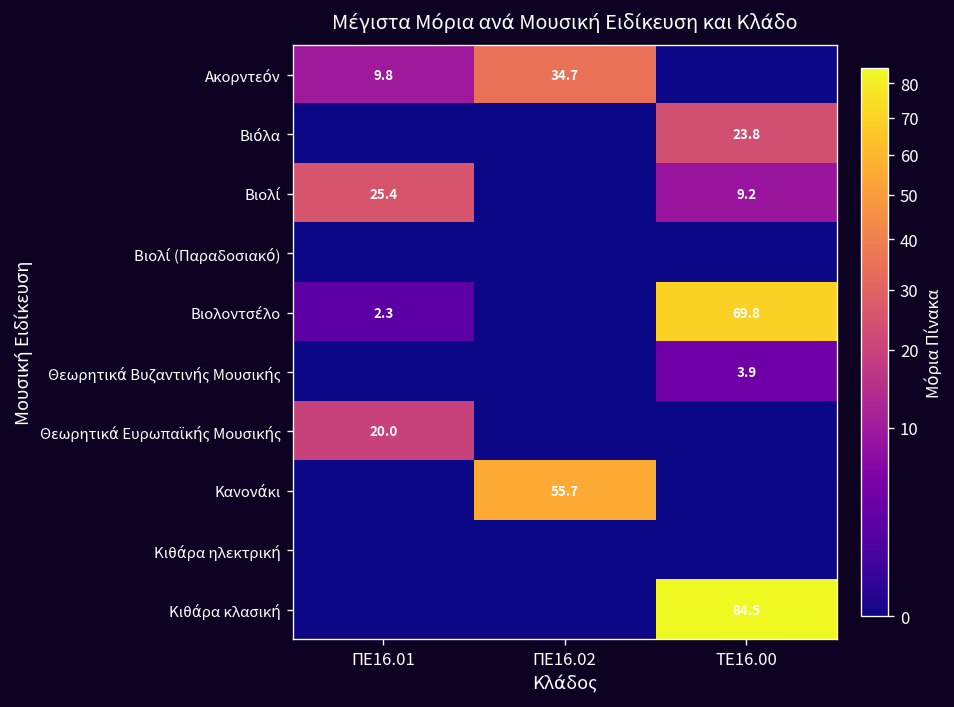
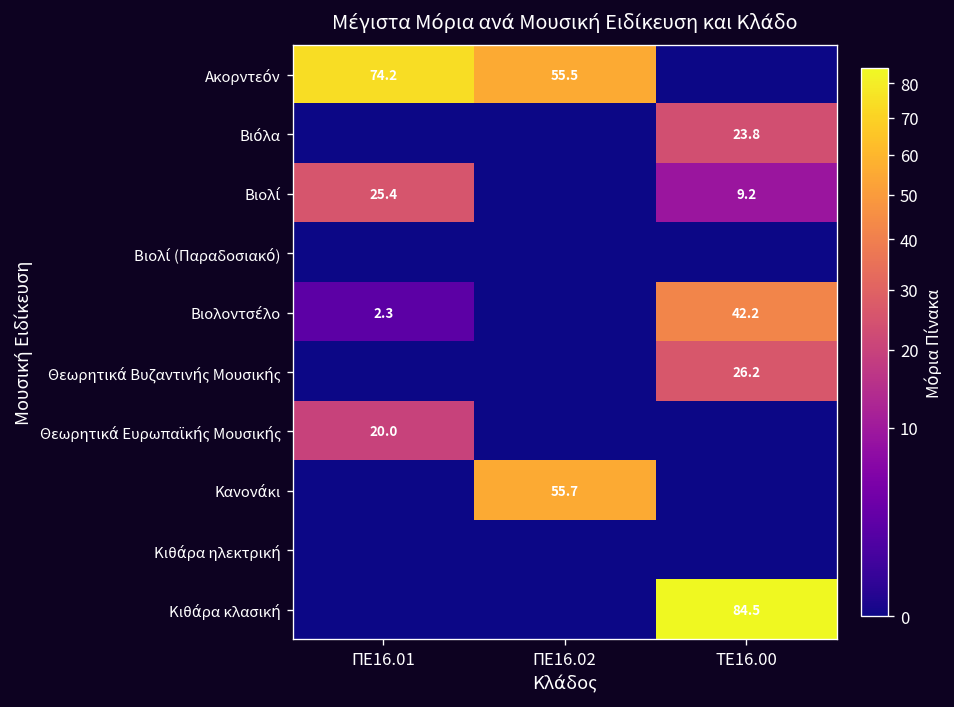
  {
    "Ακορντεόν": {
-     "ΠΕ16.01": 9.8,
-     "ΠΕ16.02": 34.7
+     "ΠΕ16.01": 74.2,
+     "ΠΕ16.02": 55.5
    },
    "Βιόλα": {
      "ΤΕ16.00": 23.8
    },
    "Βιολί": {
      "ΠΕ16.01": 25.4,
      "ΤΕ16.00": 9.2
    },
    "Βιολοντσέλο": {
      "ΠΕ16.01": 2.3,
-     "ΤΕ16.00": 69.8
+     "ΤΕ16.00": 42.2
    },
    "Θεωρητικά Βυζαντινής Μουσικής": {
-     "ΤΕ16.00": 3.9
+     "ΤΕ16.00": 26.2
    },
    "Θεωρητικά Ευρωπαϊκής Μουσικής": {
      "ΠΕ16.01": 20.0
    },
    "Κανονάκι": {
      "ΠΕ16.02": 55.7
    },
    "Κιθάρα κλασική": {
      "ΤΕ16.00": 84.5
    }
  }
